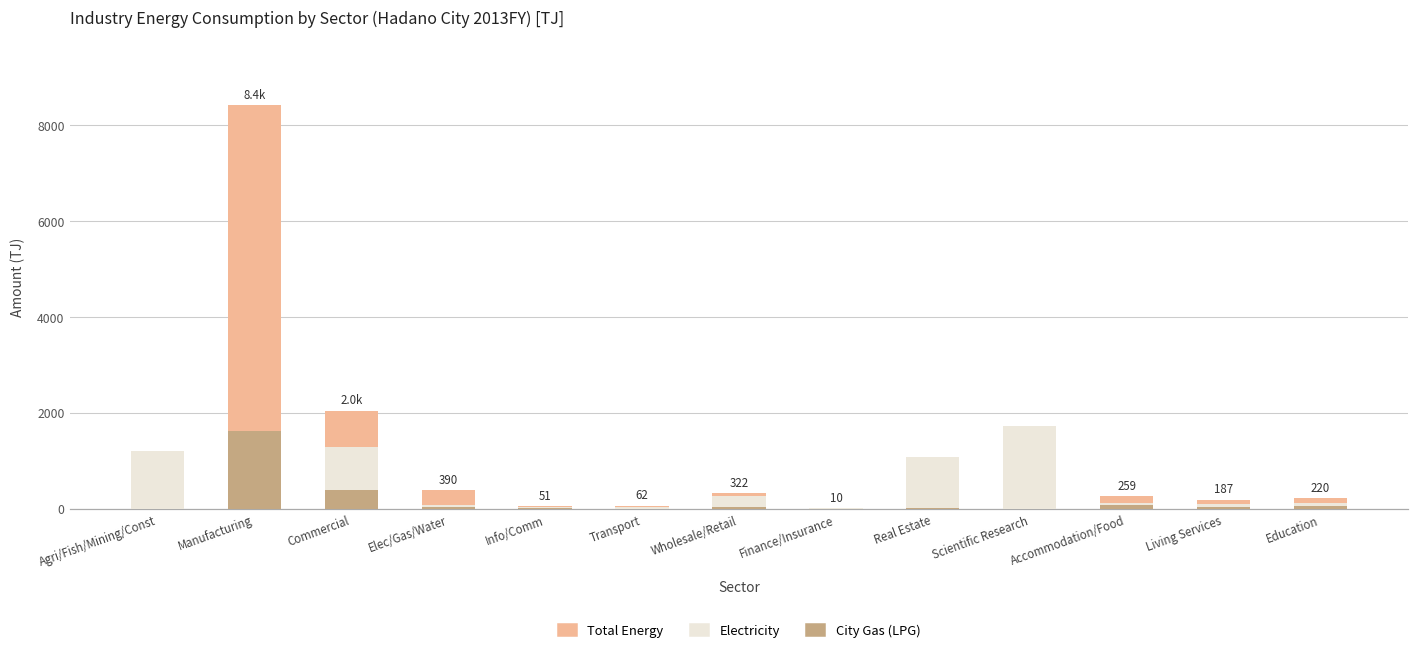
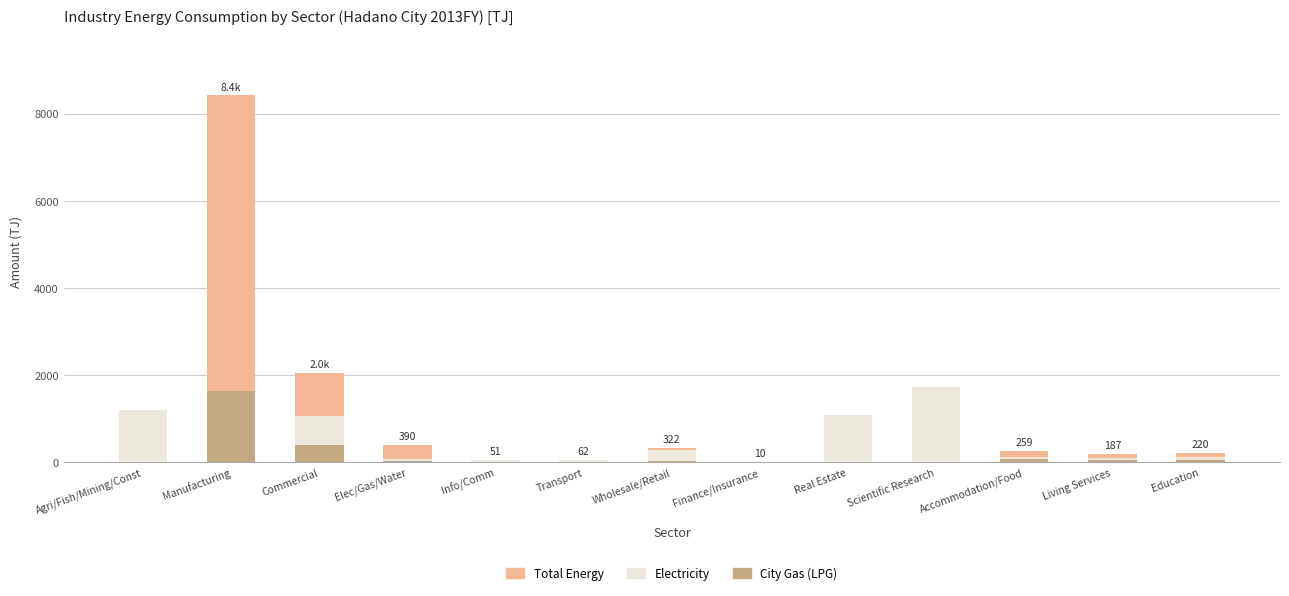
  {
    "Electricity": {
      "Agri/Fish/Mining/Const": 1200,
-     "Commercial": 1300,
+     "Commercial": 1000,
      "Real Estate": 1100,
      "Scientific Research": 1700
    }
  }
